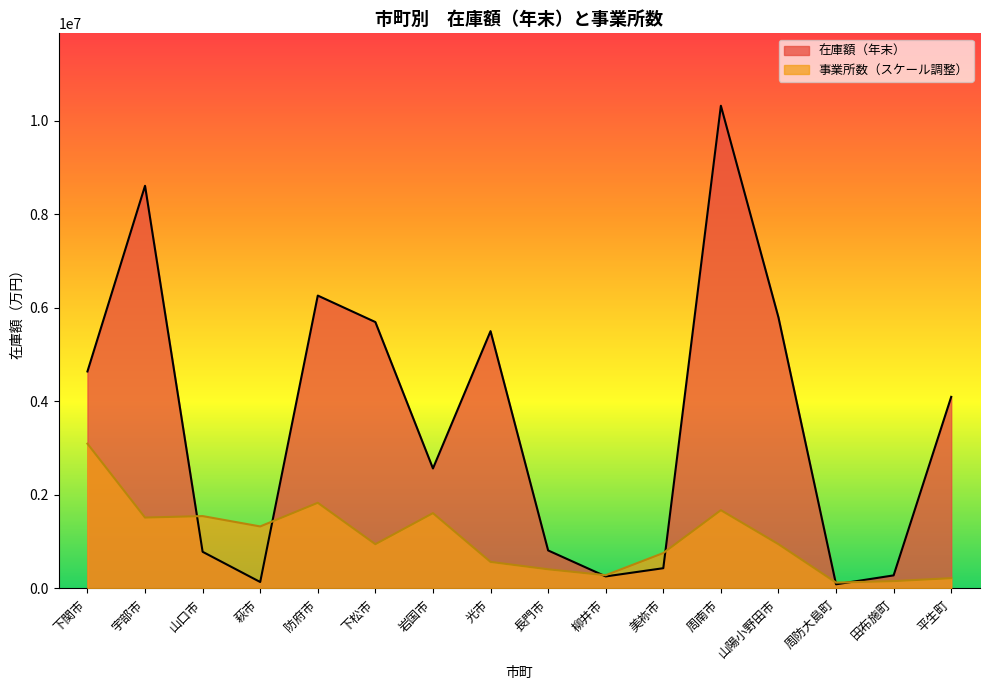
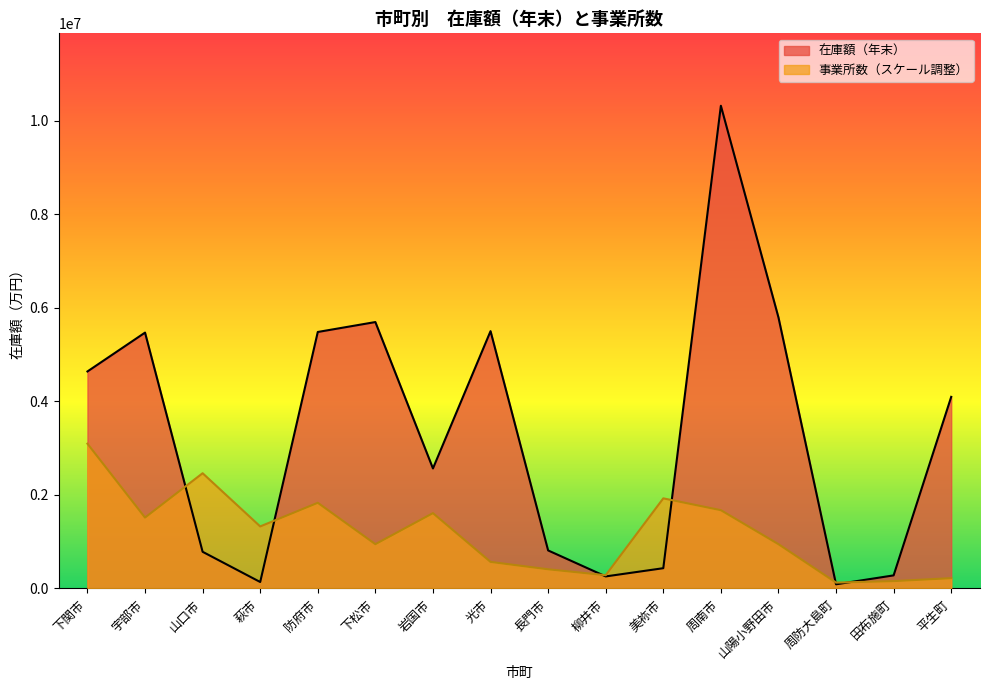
  {
    "在庫額（年末）": {
      "下関市": 4600000,
-     "宇部市": 8600000,
+     "宇部市": 5500000,
      "山口市": 800000,
      "萩市": 100000,
-     "防府市": 6300000,
+     "防府市": 5500000,
      "下松市": 5700000,
      "岩国市": 2600000,
      "光市": 5500000,
      "長門市": 800000,
      "美祢市": 400000,
      "周南市": 10300000,
      "山陽小野田市": 5800000,
      "田布施町": 300000,
      "平生町": 4100000
    },
    "事業所数（スケール調整）": {
      "下関市": 3100000,
      "宇部市": 1500000,
-     "山口市": 1500000,
+     "山口市": 2500000,
      "萩市": 1300000,
      "防府市": 1800000,
      "下松市": 900000,
      "岩国市": 1600000,
      "光市": 600000,
      "長門市": 400000,
-     "美祢市": 800000,
+     "美祢市": 1900000,
      "周南市": 1700000,
      "山陽小野田市": 900000,
      "田布施町": 200000,
      "平生町": 200000
    }
  }
